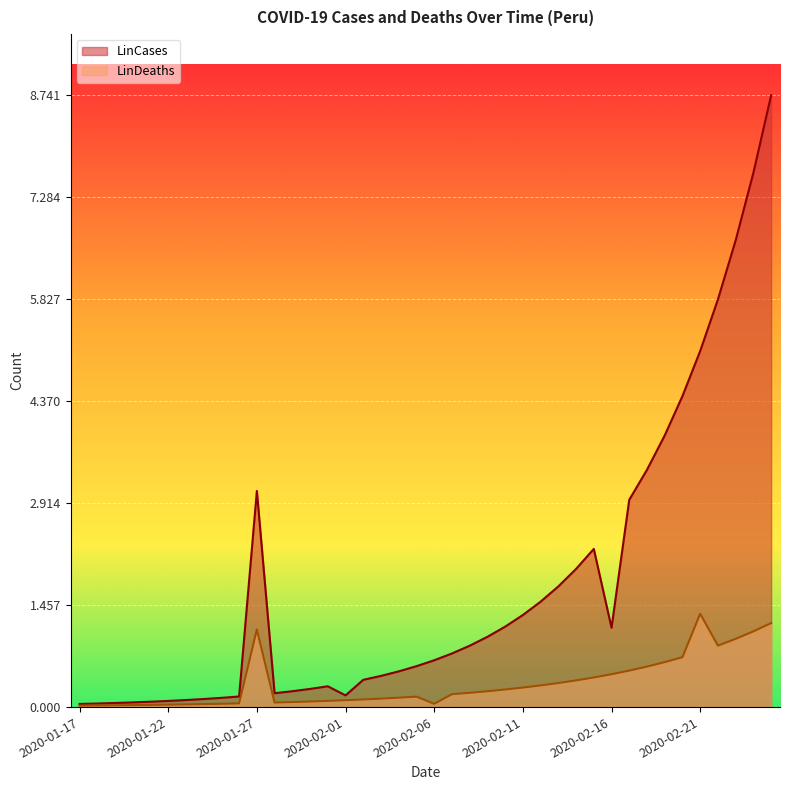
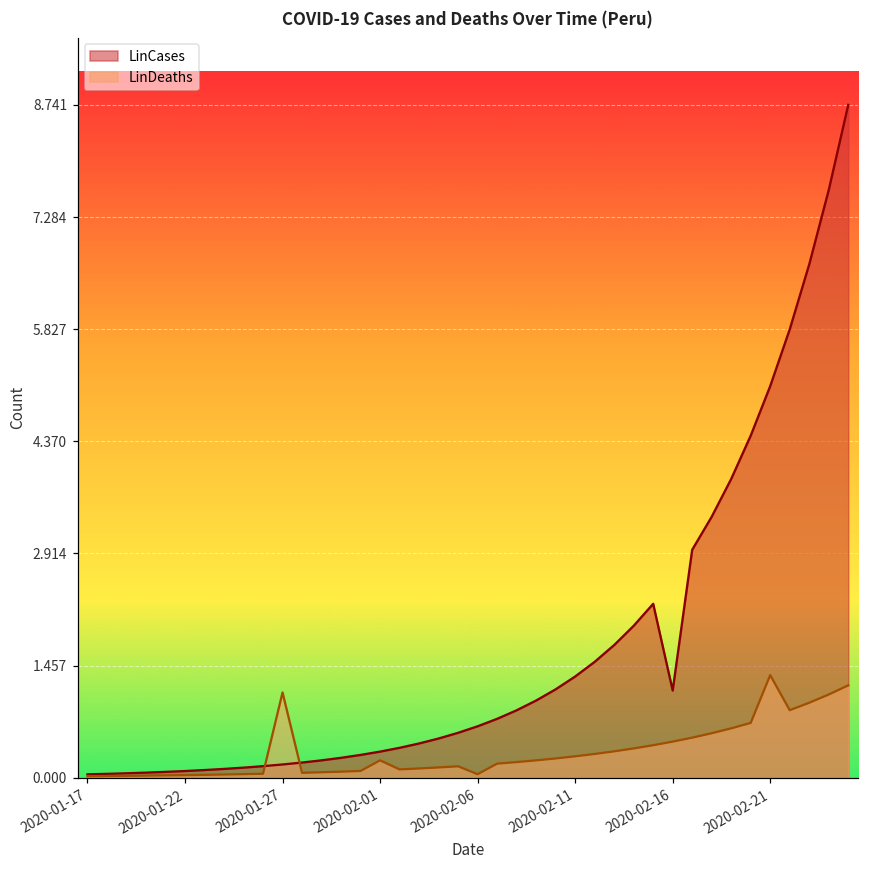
  {
    "LinCases": {
      "2020-01-22": 0.1,
-     "2020-01-27": 3.1,
-     "2020-02-01": 0.2,
+     "2020-01-27": 0.2,
+     "2020-02-01": 0.3,
      "2020-02-06": 0.7,
      "2020-02-11": 1.3,
      "2020-02-16": 1.1,
      "2020-02-21": 5.1
    },
    "LinDeaths": {
      "2020-01-22": 0.0,
      "2020-01-27": 1.1,
-     "2020-02-01": 0.1,
+     "2020-02-01": 0.2,
      "2020-02-06": 0.0,
      "2020-02-11": 0.3,
      "2020-02-16": 0.5,
      "2020-02-21": 1.3
    }
  }
